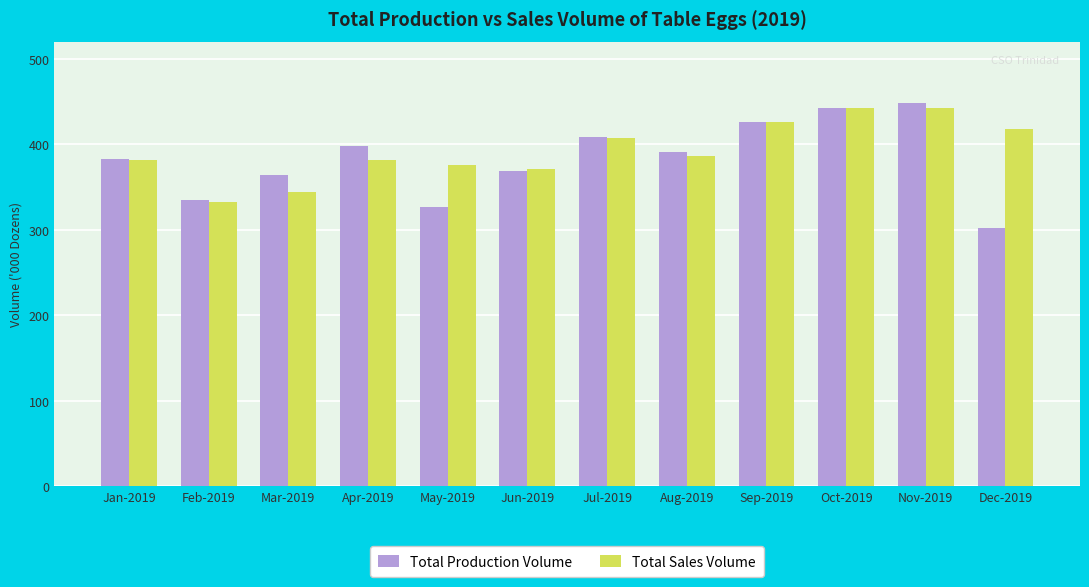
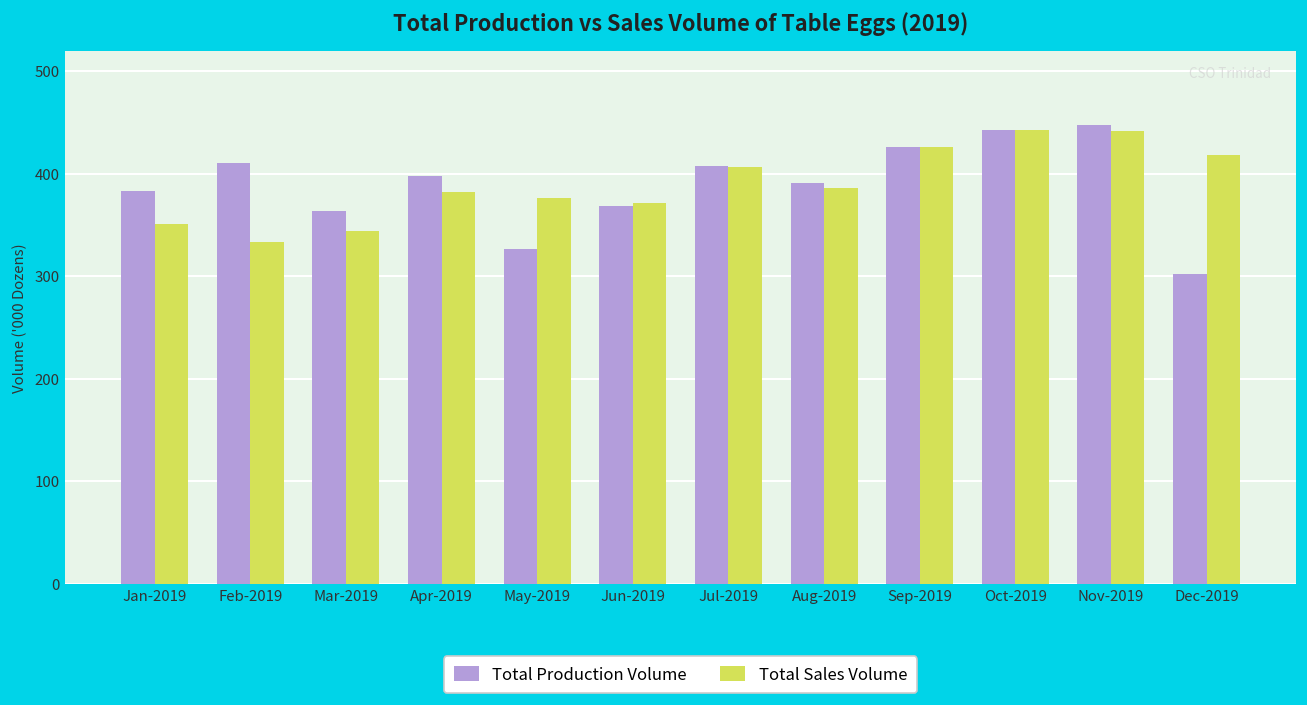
  {
    "Total Production Volume": {
      "Jan-2019": 380,
-     "Feb-2019": 340,
+     "Feb-2019": 410,
      "Mar-2019": 360,
      "Apr-2019": 400,
      "May-2019": 330,
      "Jun-2019": 370,
      "Jul-2019": 410,
      "Aug-2019": 390,
      "Sep-2019": 430,
      "Oct-2019": 440,
      "Nov-2019": 450,
      "Dec-2019": 300
    },
    "Total Sales Volume": {
-     "Jan-2019": 380,
+     "Jan-2019": 350,
      "Feb-2019": 330,
      "Mar-2019": 340,
      "Apr-2019": 380,
      "May-2019": 380,
      "Jun-2019": 370,
      "Jul-2019": 410,
      "Aug-2019": 390,
      "Sep-2019": 430,
      "Oct-2019": 440,
      "Nov-2019": 440,
      "Dec-2019": 420
    }
  }
